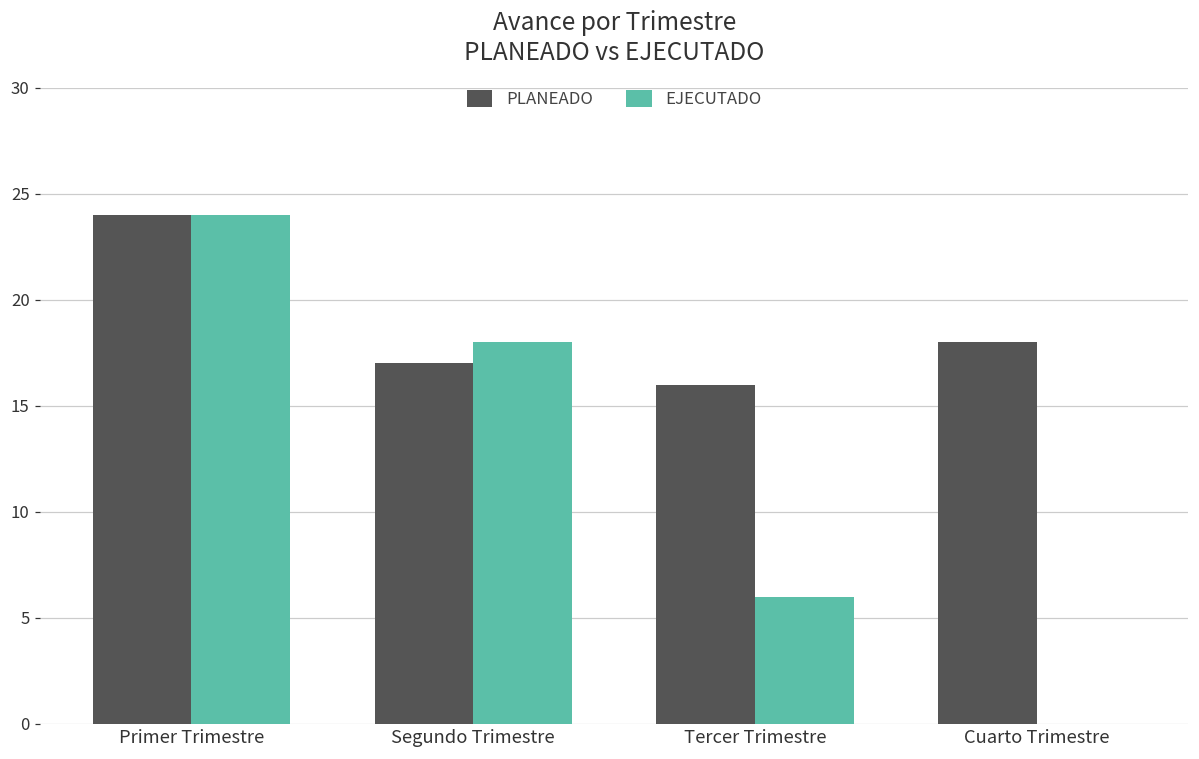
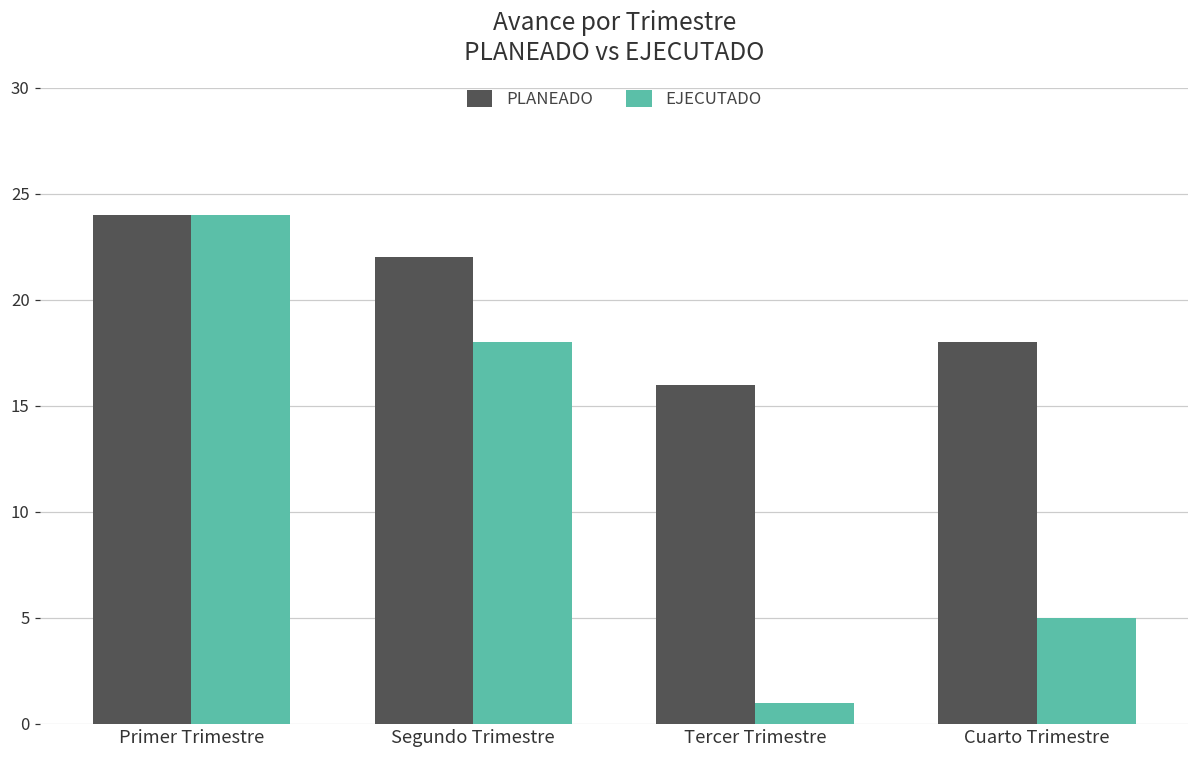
  {
    "PLANEADO": {
      "Primer Trimestre": 24,
-     "Segundo Trimestre": 17,
+     "Segundo Trimestre": 22,
      "Tercer Trimestre": 16,
      "Cuarto Trimestre": 18
    },
    "EJECUTADO": {
      "Primer Trimestre": 24,
      "Segundo Trimestre": 18,
-     "Tercer Trimestre": 6,
-     "Cuarto Trimestre": 0
+     "Tercer Trimestre": 1,
+     "Cuarto Trimestre": 5
    }
  }
